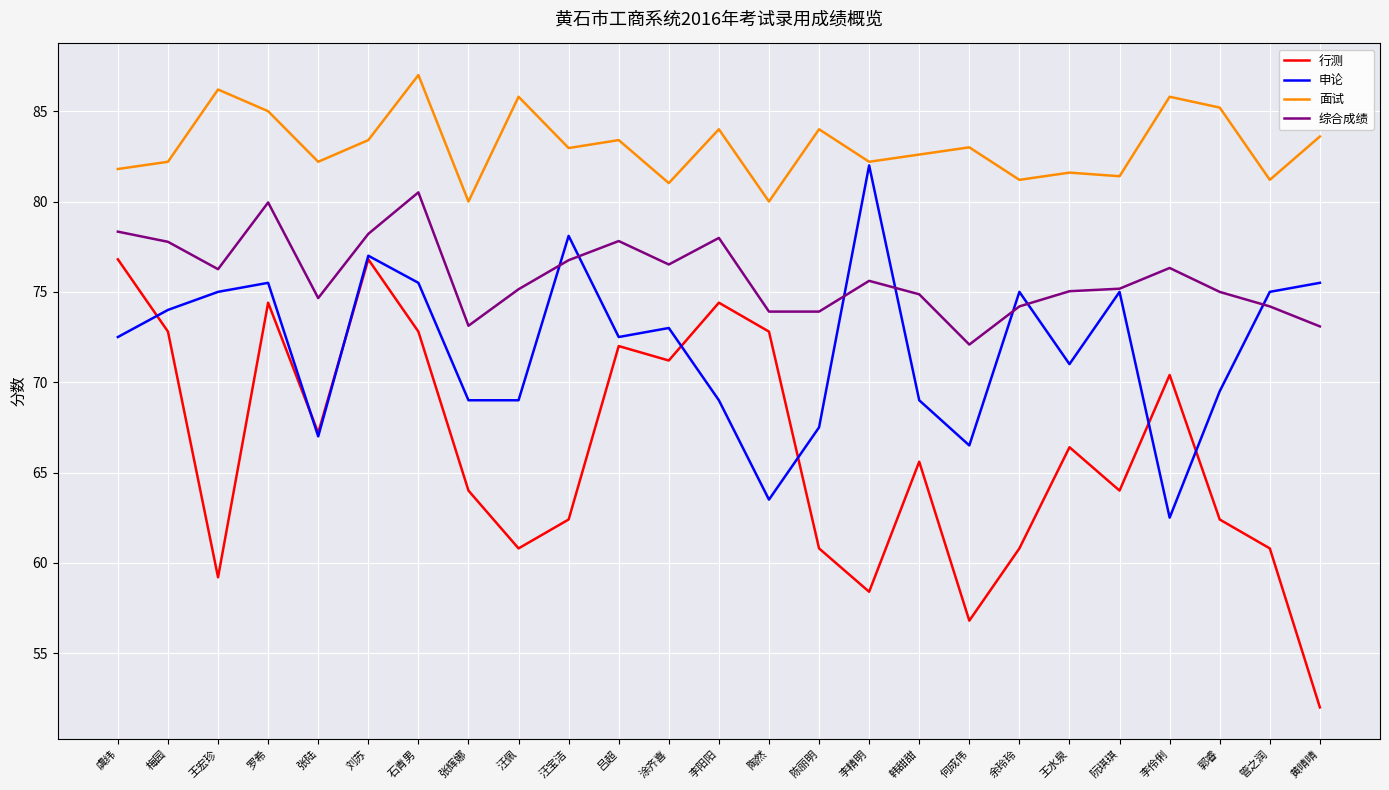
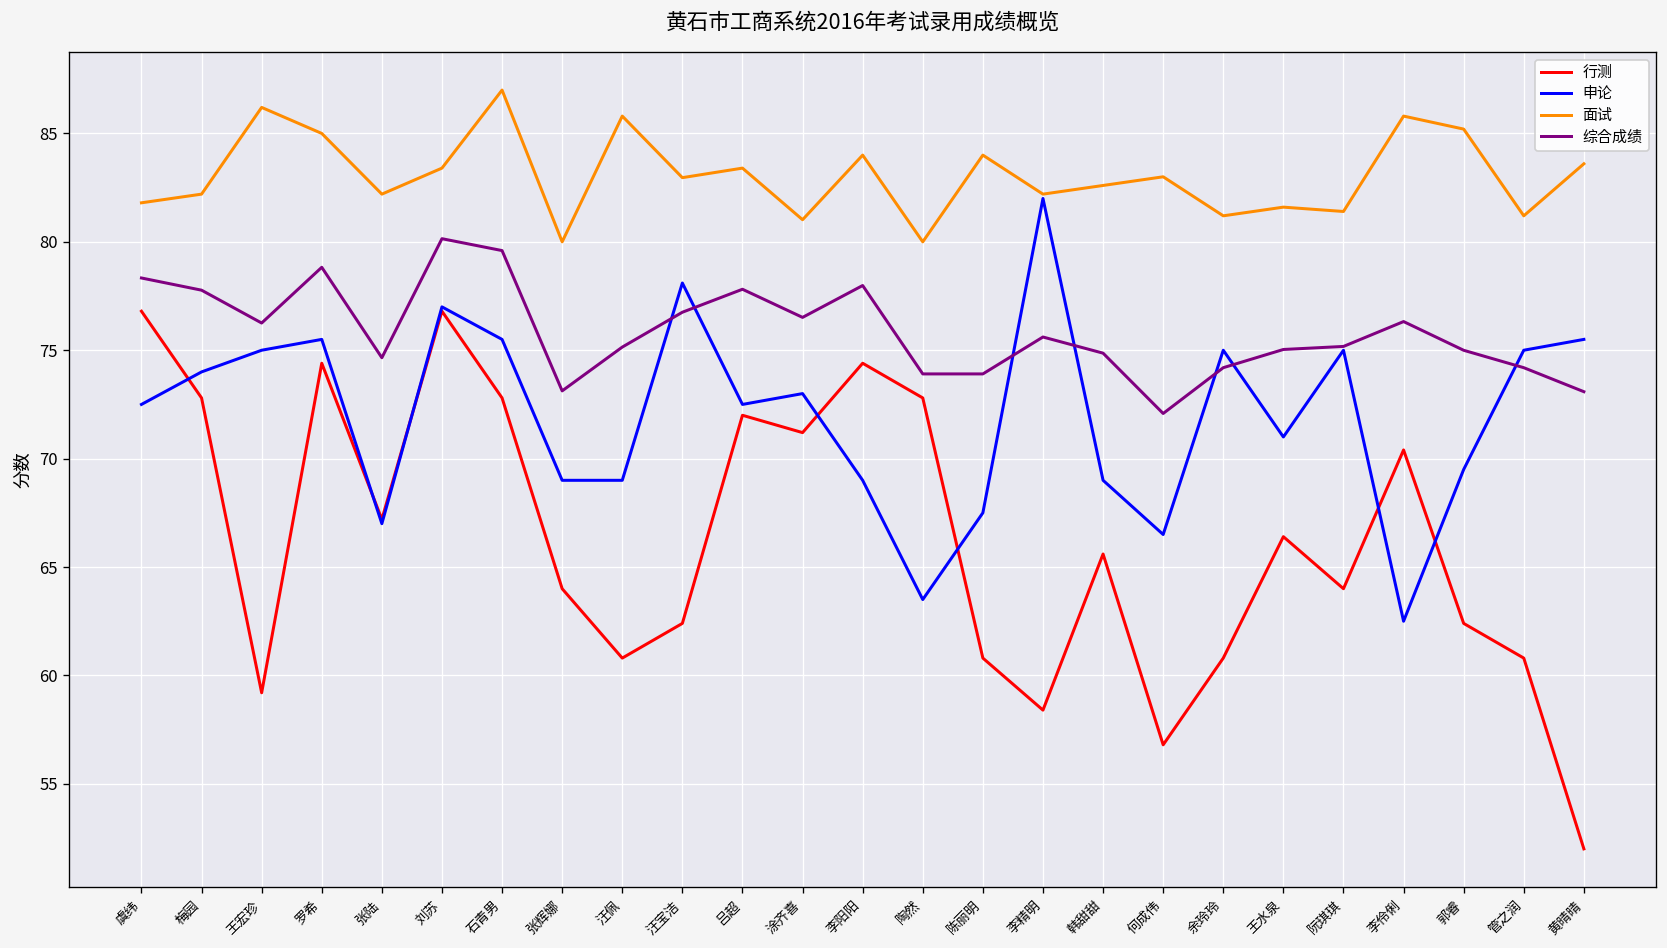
  {
    "行测": {
      "虞纬": 76.8,
      "梅园": 72.8,
      "王宏珍": 59.2,
      "罗希": 74.4,
      "张陆": 67.2,
      "刘苏": 76.8,
      "石青男": 72.8,
      "张辉娜": 64.0,
      "汪佩": 60.8,
      "汪宝洁": 62.4,
      "吕超": 72.0,
      "涂齐喜": 71.2,
      "李阳阳": 74.4,
      "陶然": 72.8,
      "陈丽明": 60.8,
      "李精明": 58.4,
      "韩甜甜": 65.6,
      "何成伟": 56.8,
      "余玲玲": 60.8,
      "王水泉": 66.4,
      "阮琪琪": 64.0,
      "李伶俐": 70.4,
      "郭睿": 62.4,
      "管之润": 60.8,
      "黄晴晴": 52.0
    },
    "申论": {
      "虞纬": 72.5,
      "梅园": 74.0,
      "王宏珍": 75.0,
      "罗希": 75.5,
      "张陆": 67.0,
      "刘苏": 77.0,
      "石青男": 75.5,
      "张辉娜": 69.0,
      "汪佩": 69.0,
      "汪宝洁": 78.1,
      "吕超": 72.5,
      "涂齐喜": 73.0,
      "李阳阳": 69.0,
      "陶然": 63.5,
      "陈丽明": 67.5,
      "李精明": 82.0,
      "韩甜甜": 69.0,
      "何成伟": 66.5,
      "余玲玲": 75.0,
      "王水泉": 71.0,
      "阮琪琪": 75.0,
      "李伶俐": 62.5,
      "郭睿": 69.5,
      "管之润": 75.0,
      "黄晴晴": 75.5
    },
    "面试": {
      "虞纬": 81.8,
      "梅园": 82.2,
      "王宏珍": 86.2,
      "罗希": 85.0,
      "张陆": 82.2,
      "刘苏": 83.4,
      "石青男": 87.0,
      "张辉娜": 80.0,
      "汪佩": 85.8,
      "汪宝洁": 83.0,
      "吕超": 83.4,
      "涂齐喜": 81.0,
      "李阳阳": 84.0,
      "陶然": 80.0,
      "陈丽明": 84.0,
      "李精明": 82.2,
      "韩甜甜": 82.6,
      "何成伟": 83.0,
      "余玲玲": 81.2,
      "王水泉": 81.6,
      "阮琪琪": 81.4,
      "李伶俐": 85.8,
      "郭睿": 85.2,
      "管之润": 81.2,
      "黄晴晴": 83.6
    },
    "综合成绩": {
      "虞纬": 78.3,
      "梅园": 77.8,
      "王宏珍": 76.3,
-     "罗希": 79.9,
+     "罗希": 78.8,
      "张陆": 74.7,
-     "刘苏": 78.2,
-     "石青男": 80.5,
+     "刘苏": 80.1,
+     "石青男": 79.6,
      "张辉娜": 73.1,
      "汪佩": 75.1,
      "汪宝洁": 76.8,
      "吕超": 77.8,
      "涂齐喜": 76.5,
      "李阳阳": 78.0,
      "陶然": 73.9,
      "陈丽明": 73.9,
      "李精明": 75.6,
      "韩甜甜": 74.9,
      "何成伟": 72.1,
      "余玲玲": 74.2,
      "王水泉": 75.0,
      "阮琪琪": 75.2,
      "李伶俐": 76.3,
      "郭睿": 75.0,
      "管之润": 74.2,
      "黄晴晴": 73.1
    }
  }
